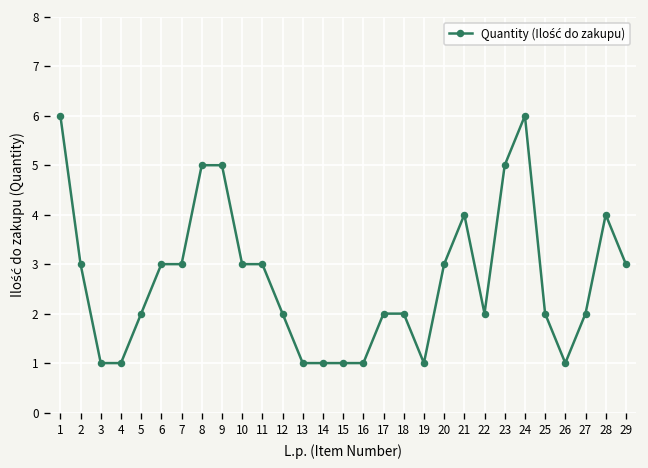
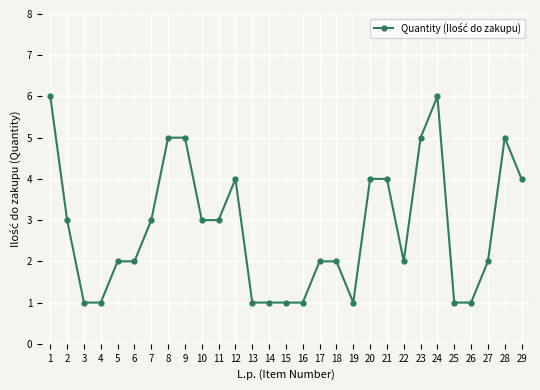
  {
    "1": 6,
    "2": 3,
    "3": 1,
    "4": 1,
    "5": 2,
-   "6": 3,
+   "6": 2,
    "7": 3,
    "8": 5,
    "9": 5,
    "10": 3,
    "11": 3,
-   "12": 2,
+   "12": 4,
    "13": 1,
    "14": 1,
    "15": 1,
    "16": 1,
    "17": 2,
    "18": 2,
    "19": 1,
-   "20": 3,
+   "20": 4,
    "21": 4,
    "22": 2,
    "23": 5,
    "24": 6,
-   "25": 2,
+   "25": 1,
    "26": 1,
    "27": 2,
-   "28": 4,
-   "29": 3
+   "28": 5,
+   "29": 4
  }
